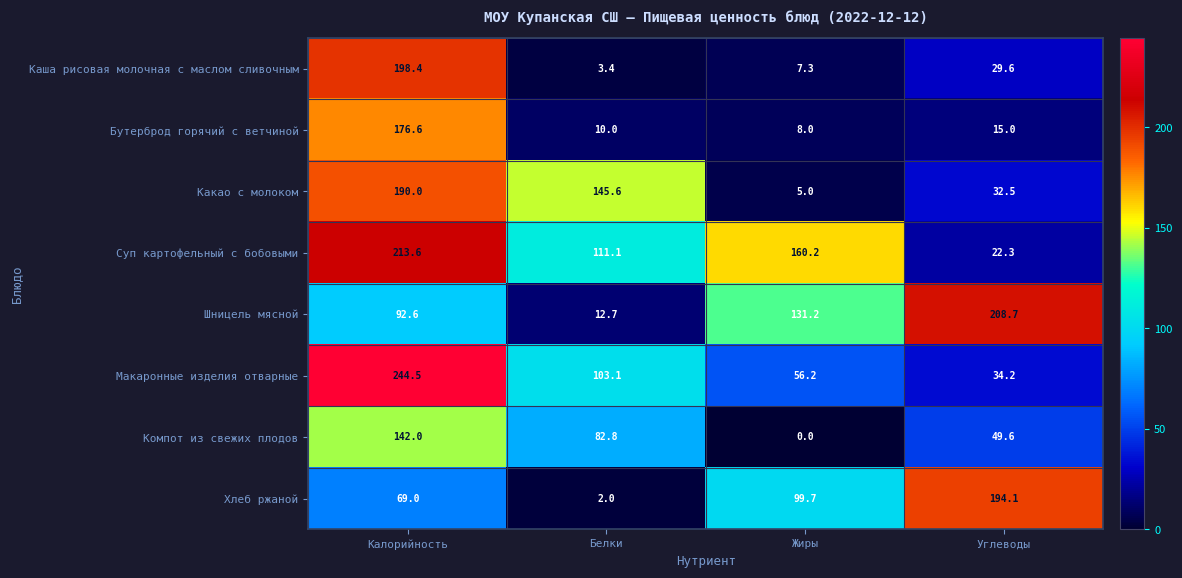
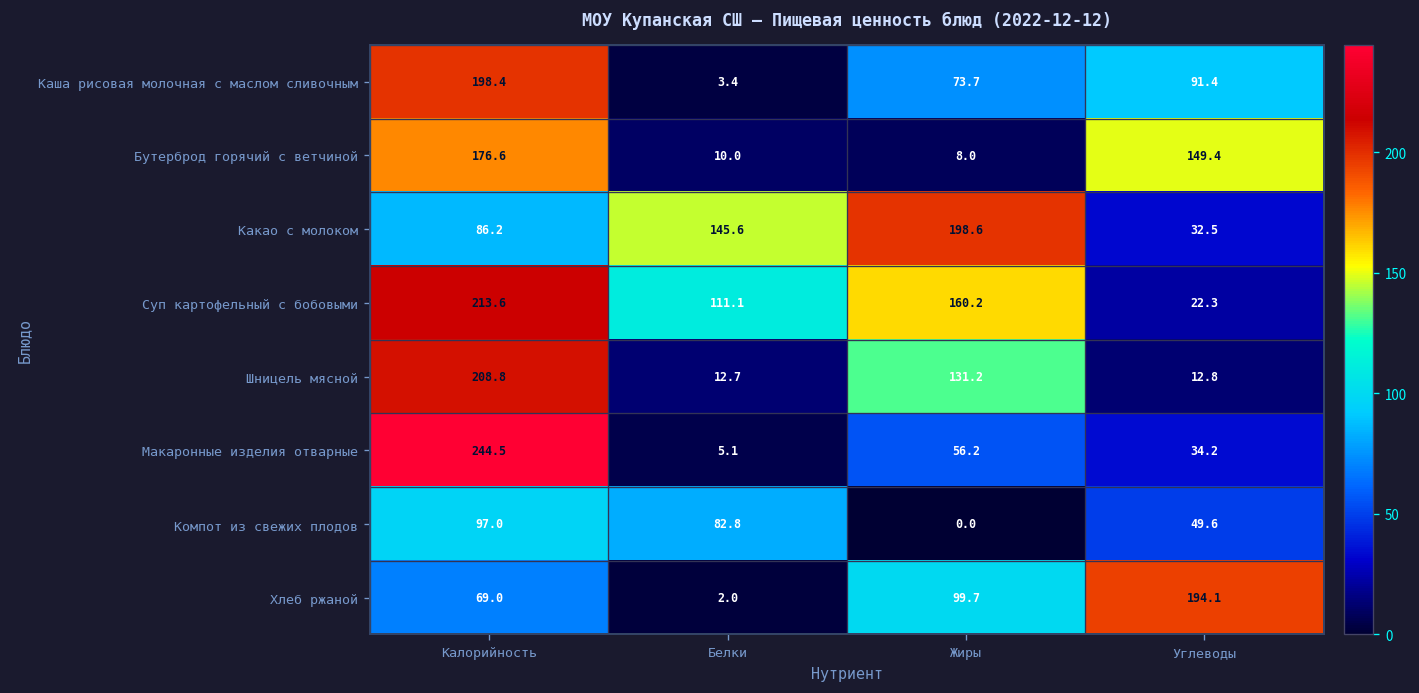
  {
    "Каша рисовая молочная с маслом сливочным": {
      "Калорийность": 198.4,
      "Белки": 3.4,
-     "Жиры": 7.3,
-     "Углеводы": 29.6
+     "Жиры": 73.7,
+     "Углеводы": 91.4
    },
    "Бутерброд горячий с ветчиной": {
      "Калорийность": 176.6,
      "Белки": 10.0,
      "Жиры": 8.0,
-     "Углеводы": 15.0
+     "Углеводы": 149.4
    },
    "Какао с молоком": {
-     "Калорийность": 190.0,
+     "Калорийность": 86.2,
      "Белки": 145.6,
-     "Жиры": 5.0,
+     "Жиры": 198.6,
      "Углеводы": 32.5
    },
    "Суп картофельный с бобовыми": {
      "Калорийность": 213.6,
      "Белки": 111.1,
      "Жиры": 160.2,
      "Углеводы": 22.3
    },
    "Шницель мясной": {
-     "Калорийность": 92.6,
+     "Калорийность": 208.8,
      "Белки": 12.7,
      "Жиры": 131.2,
-     "Углеводы": 208.7
+     "Углеводы": 12.8
    },
    "Макаронные изделия отварные": {
      "Калорийность": 244.5,
-     "Белки": 103.1,
+     "Белки": 5.1,
      "Жиры": 56.2,
      "Углеводы": 34.2
    },
    "Компот из свежих плодов": {
-     "Калорийность": 142.0,
+     "Калорийность": 97.0,
      "Белки": 82.8,
      "Жиры": 0.0,
      "Углеводы": 49.6
    },
    "Хлеб ржаной": {
      "Калорийность": 69.0,
      "Белки": 2.0,
      "Жиры": 99.7,
      "Углеводы": 194.1
    }
  }
